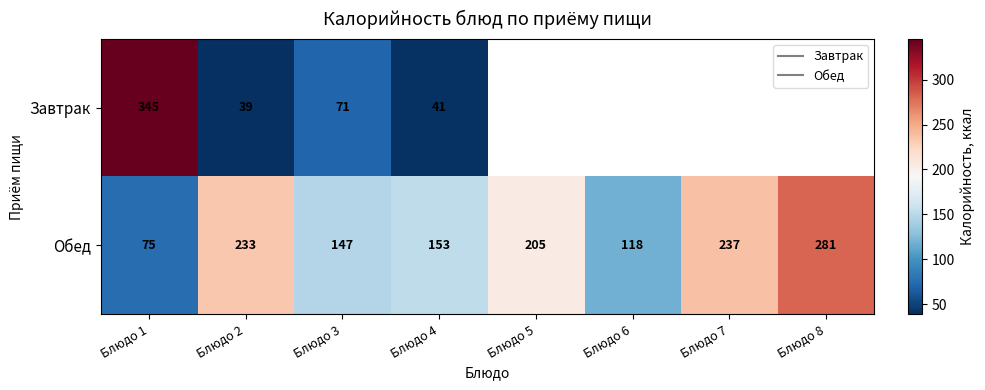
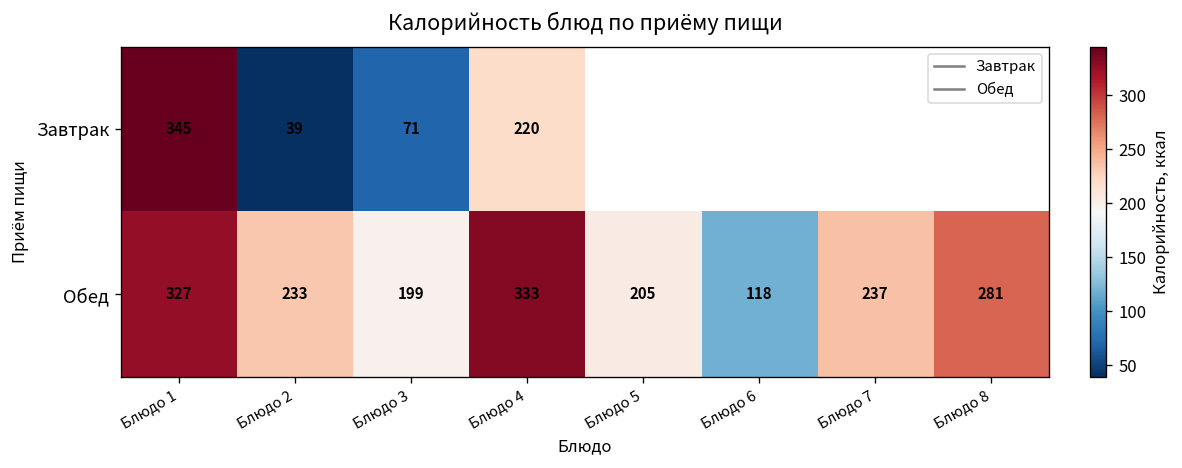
  {
    "Завтрак": {
      "Блюдо 1": 345,
      "Блюдо 2": 39,
      "Блюдо 3": 71,
-     "Блюдо 4": 41
+     "Блюдо 4": 220
    },
    "Обед": {
-     "Блюдо 1": 75,
+     "Блюдо 1": 327,
      "Блюдо 2": 233,
-     "Блюдо 3": 147,
-     "Блюдо 4": 153,
+     "Блюдо 3": 199,
+     "Блюдо 4": 333,
      "Блюдо 5": 205,
      "Блюдо 6": 118,
      "Блюдо 7": 237,
      "Блюдо 8": 281
    }
  }
